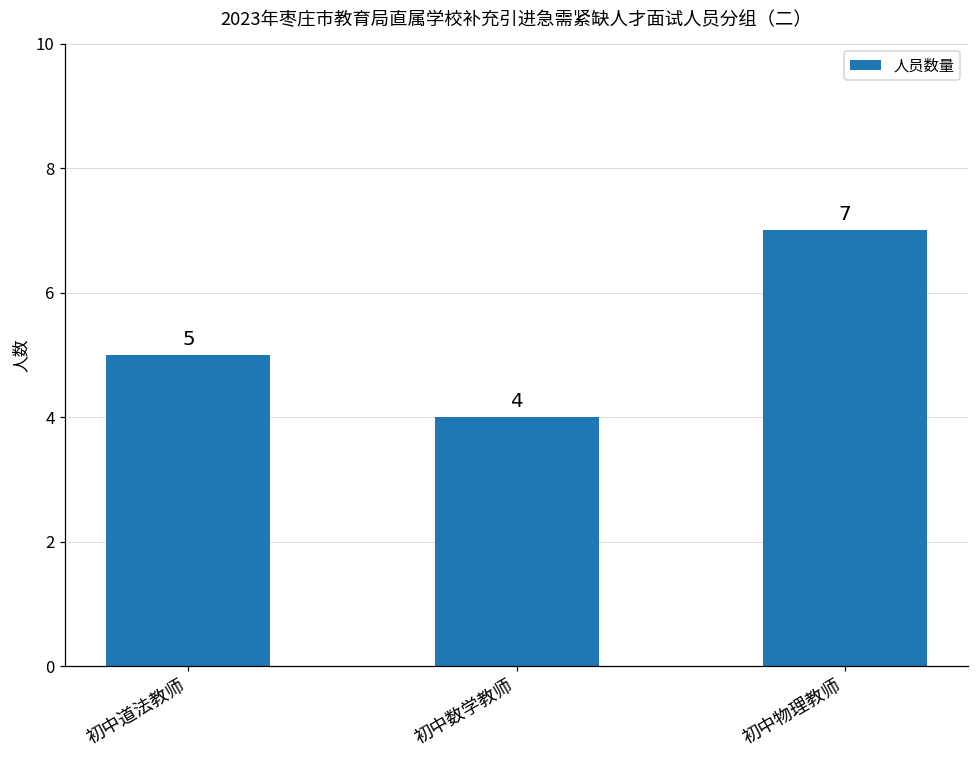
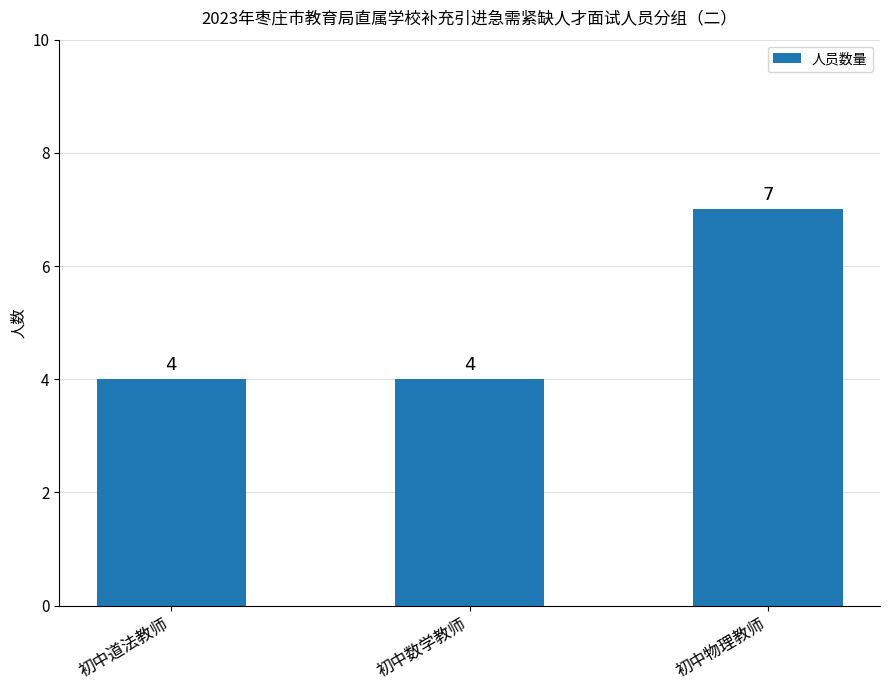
  {
-   "初中道法教师": 5,
+   "初中道法教师": 4,
    "初中数学教师": 4,
    "初中物理教师": 7
  }
